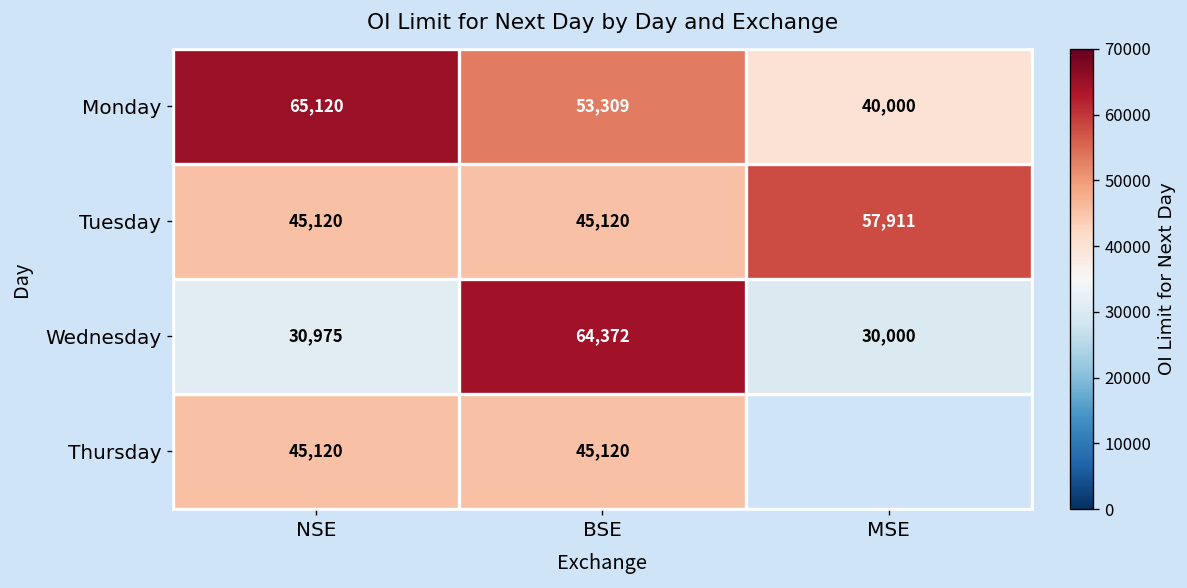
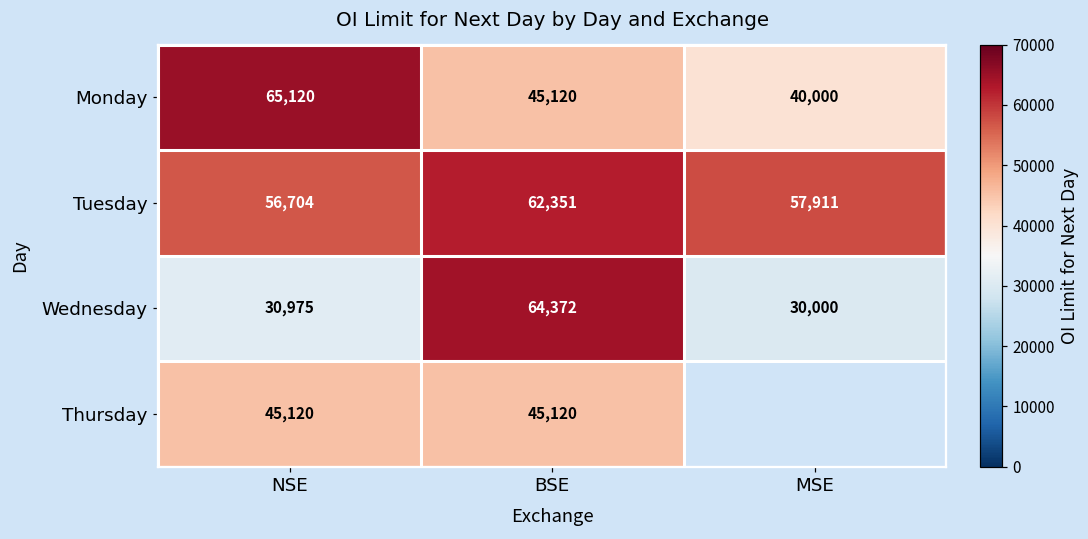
  {
    "Monday": {
      "NSE": "65,120",
-     "BSE": "53,309",
+     "BSE": "45,120",
      "MSE": "40,000"
    },
    "Tuesday": {
-     "NSE": "45,120",
-     "BSE": "45,120",
+     "NSE": "56,704",
+     "BSE": "62,351",
      "MSE": "57,911"
    },
    "Wednesday": {
      "NSE": "30,975",
      "BSE": "64,372",
      "MSE": "30,000"
    },
    "Thursday": {
      "NSE": "45,120",
      "BSE": "45,120"
    }
  }
